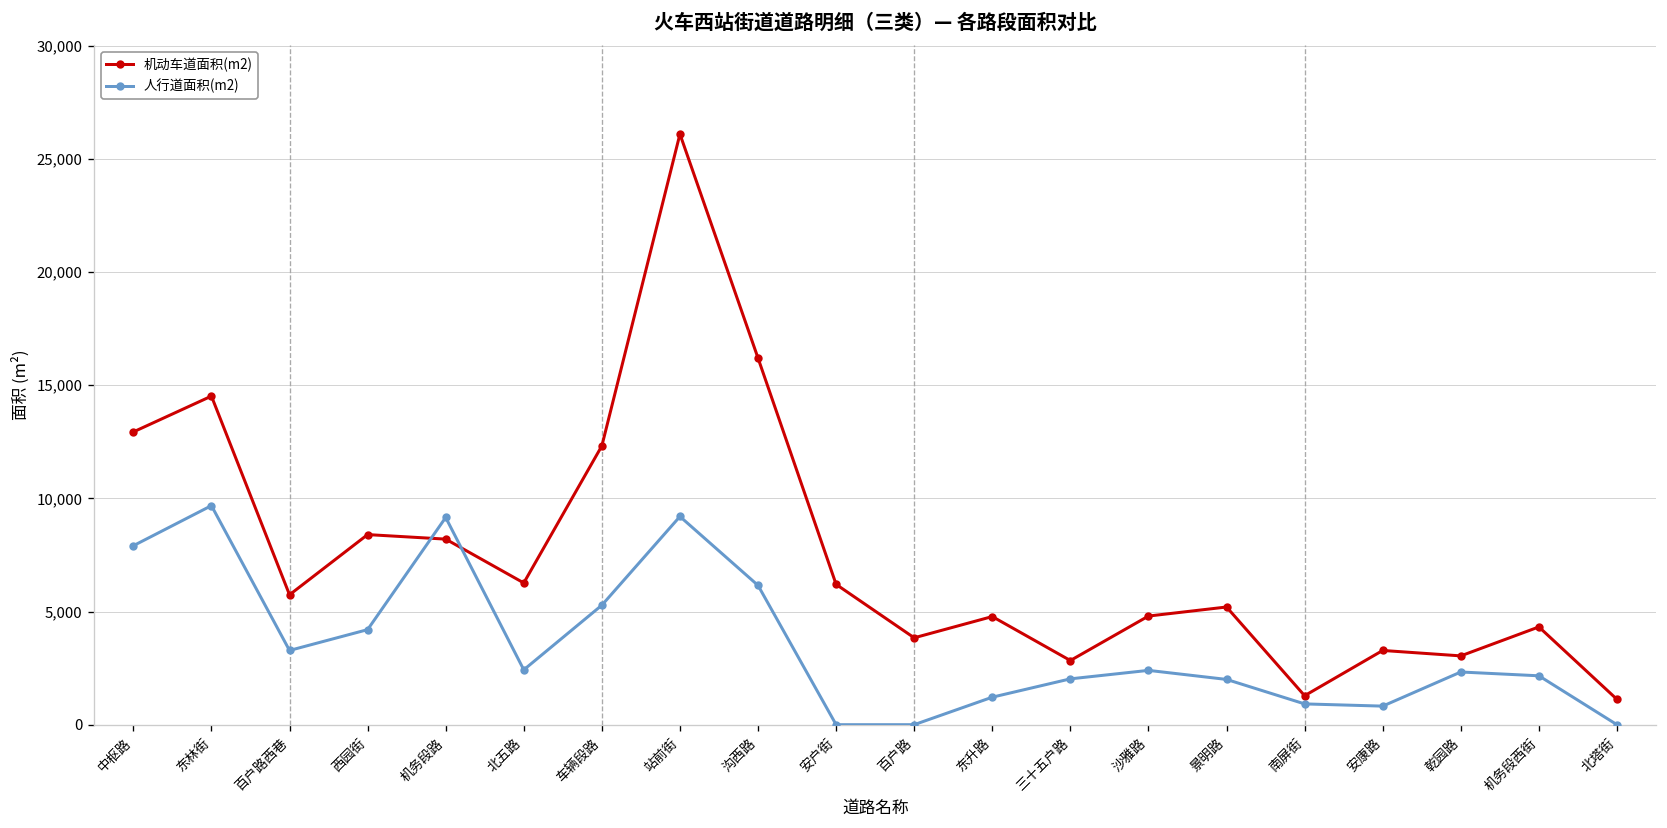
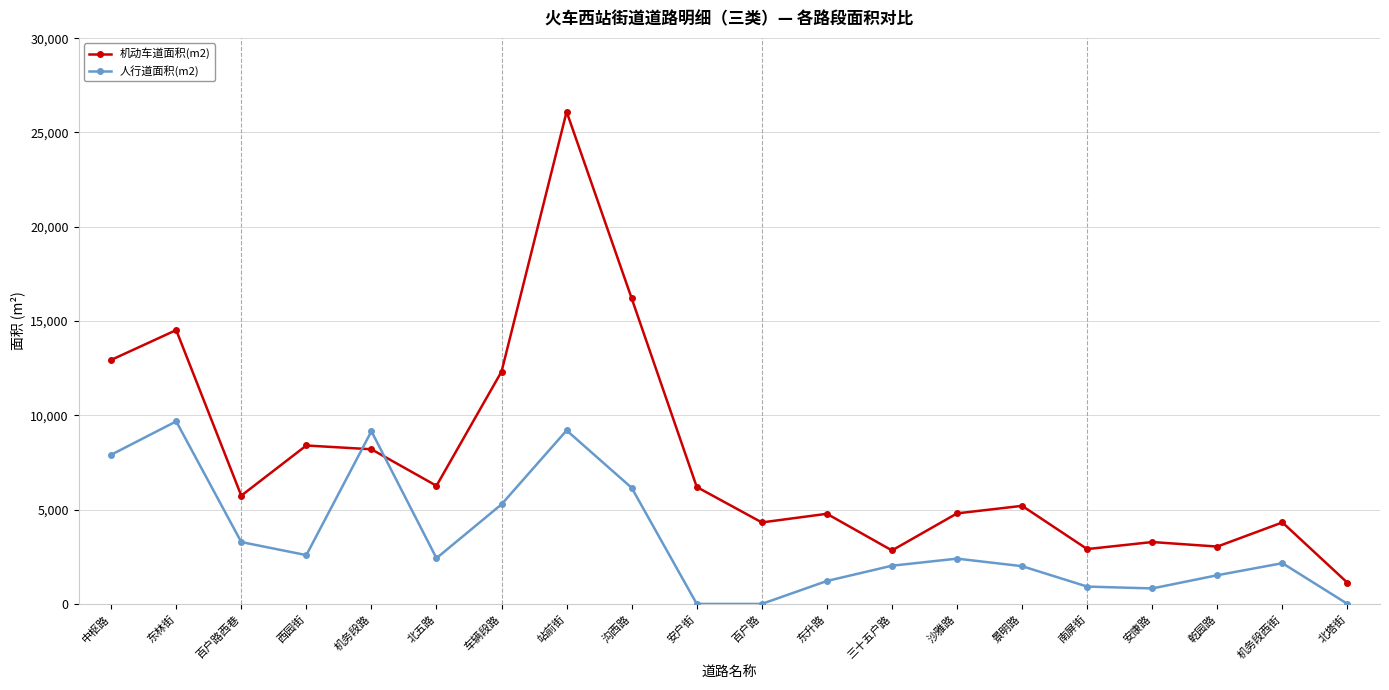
  {
    "机动车道面积(m2)": {
      "中枢路": "12,900",
      "东林街": "14,500",
      "百户路西巷": "5,700",
      "西园街": "8,400",
      "机务段路": "8,200",
      "北五路": "6,300",
      "车辆段路": "12,300",
      "站前街": "26,100",
      "沟西路": "16,200",
      "安户街": "6,200",
-     "百户路": "3,800",
+     "百户路": "4,300",
      "东升路": "4,800",
      "三十五户路": "2,800",
      "沙雅路": "4,800",
      "景明路": "5,200",
-     "南屏街": "1,300",
+     "南屏街": "2,900",
      "安康路": "3,300",
      "乾园路": "3,000",
      "机务段西街": "4,300",
      "北塔街": "1,100"
    },
    "人行道面积(m2)": {
      "中枢路": "7,900",
      "东林街": "9,700",
      "百户路西巷": "3,300",
-     "西园街": "4,200",
+     "西园街": "2,600",
      "机务段路": "9,200",
      "北五路": "2,400",
      "车辆段路": "5,300",
      "站前街": "9,200",
      "沟西路": "6,200",
      "安户街": "0",
      "百户路": "0",
      "东升路": "1,200",
      "三十五户路": "2,000",
      "沙雅路": "2,400",
      "景明路": "2,000",
      "南屏街": "900",
      "安康路": "800",
-     "乾园路": "2,300",
+     "乾园路": "1,500",
      "机务段西街": "2,200",
      "北塔街": "0"
    }
  }
